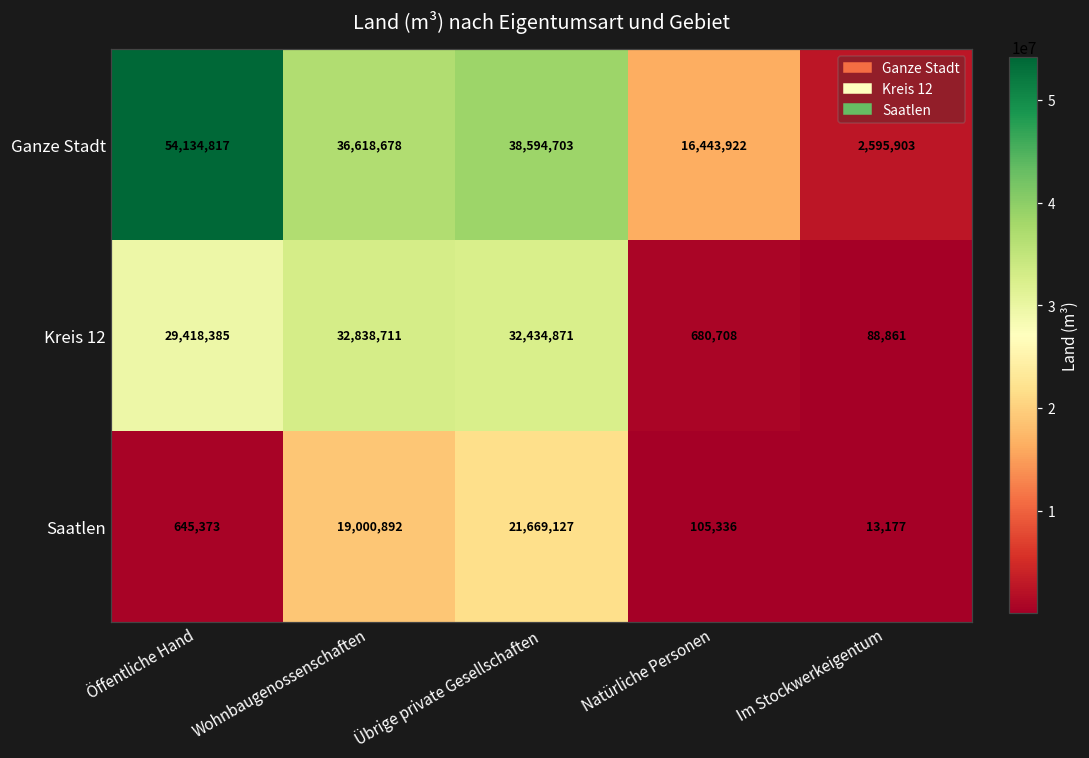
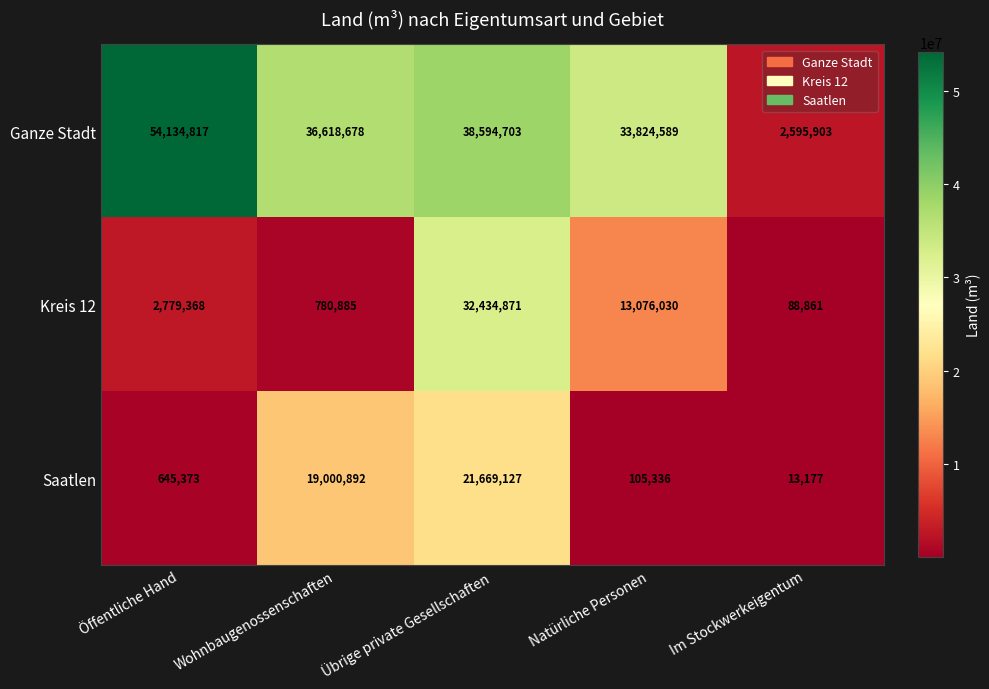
  {
    "Ganze Stadt": {
      "Öffentliche Hand": "54,134,817",
      "Wohnbaugenossenschaften": "36,618,678",
      "Übrige private Gesellschaften": "38,594,703",
-     "Natürliche Personen": "16,443,922",
+     "Natürliche Personen": "33,824,589",
      "Im Stockwerkeigentum": "2,595,903"
    },
    "Kreis 12": {
-     "Öffentliche Hand": "29,418,385",
-     "Wohnbaugenossenschaften": "32,838,711",
+     "Öffentliche Hand": "2,779,368",
+     "Wohnbaugenossenschaften": "780,885",
      "Übrige private Gesellschaften": "32,434,871",
-     "Natürliche Personen": "680,708",
+     "Natürliche Personen": "13,076,030",
      "Im Stockwerkeigentum": "88,861"
    },
    "Saatlen": {
      "Öffentliche Hand": "645,373",
      "Wohnbaugenossenschaften": "19,000,892",
      "Übrige private Gesellschaften": "21,669,127",
      "Natürliche Personen": "105,336",
      "Im Stockwerkeigentum": "13,177"
    }
  }
